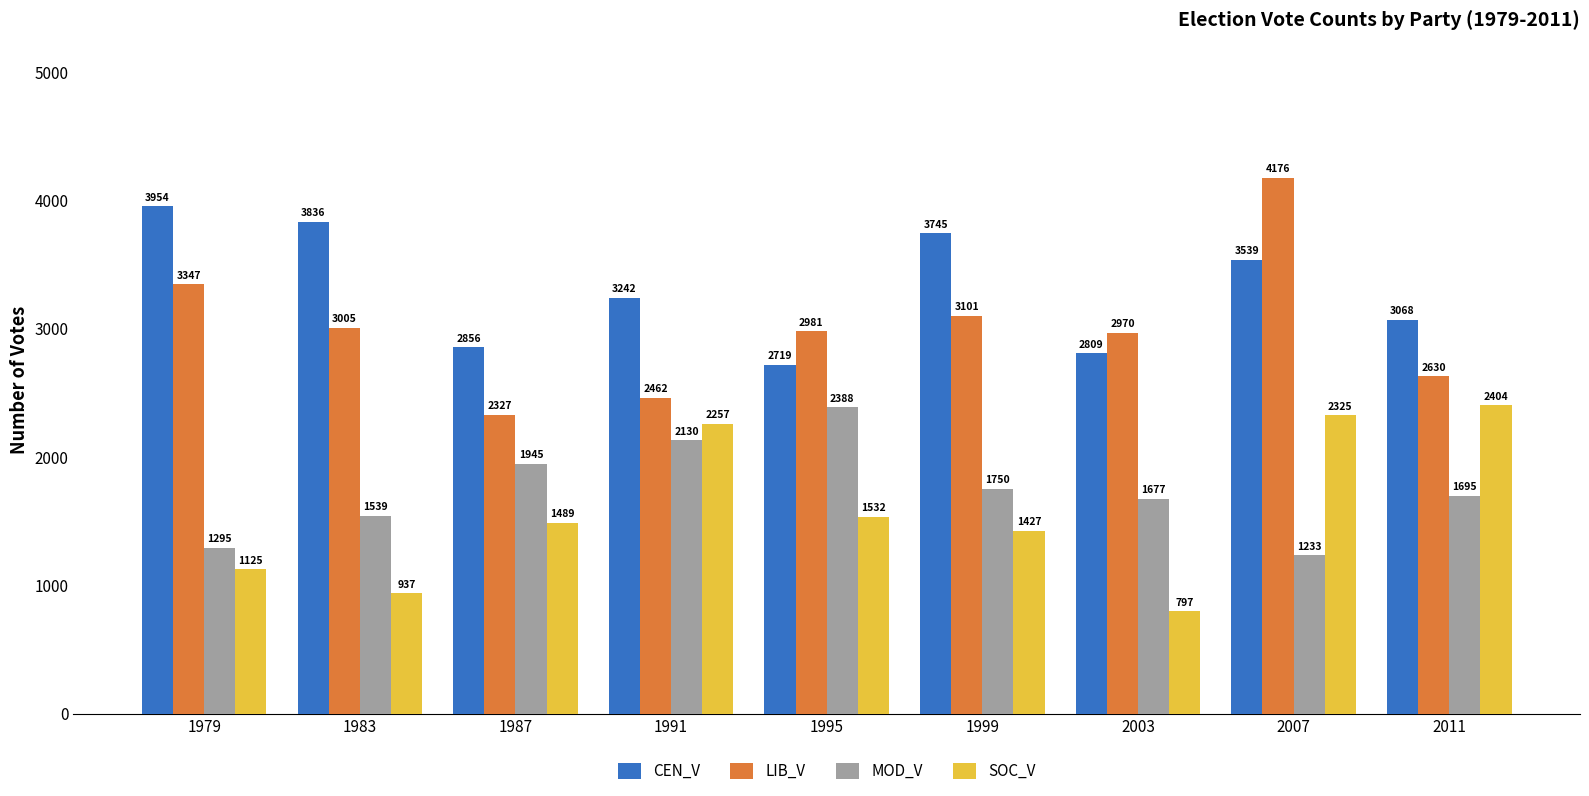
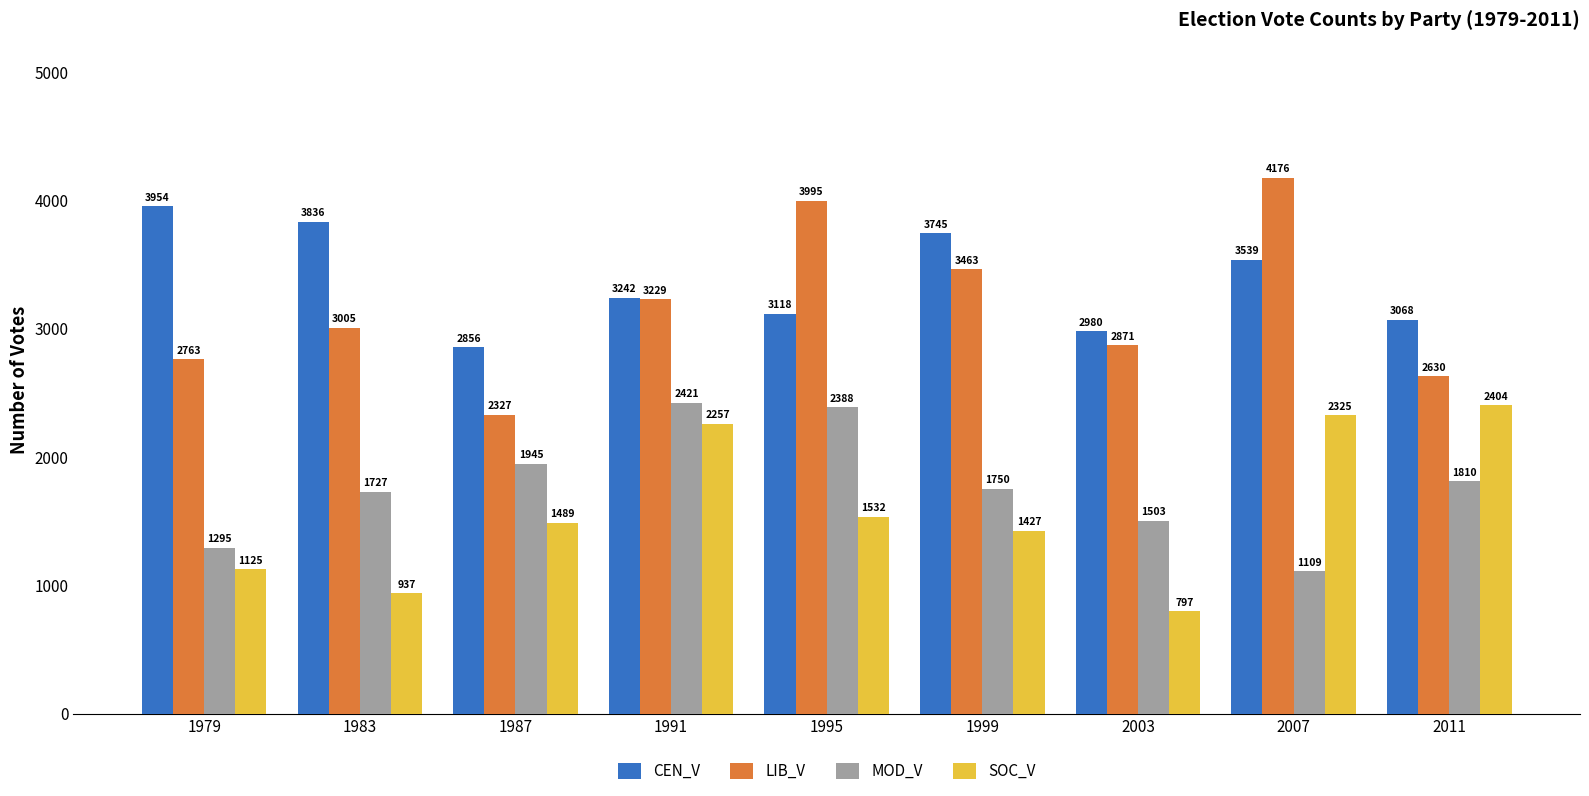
  {
    "CEN_V": {
      "1979": 3954,
      "1983": 3836,
      "1987": 2856,
      "1991": 3242,
-     "1995": 2719,
+     "1995": 3118,
      "1999": 3745,
-     "2003": 2809,
+     "2003": 2980,
      "2007": 3539,
      "2011": 3068
    },
    "LIB_V": {
-     "1979": 3347,
+     "1979": 2763,
      "1983": 3005,
      "1987": 2327,
-     "1991": 2462,
-     "1995": 2981,
-     "1999": 3101,
-     "2003": 2970,
+     "1991": 3229,
+     "1995": 3995,
+     "1999": 3463,
+     "2003": 2871,
      "2007": 4176,
      "2011": 2630
    },
    "MOD_V": {
      "1979": 1295,
-     "1983": 1539,
+     "1983": 1727,
      "1987": 1945,
-     "1991": 2130,
+     "1991": 2421,
      "1995": 2388,
      "1999": 1750,
-     "2003": 1677,
-     "2007": 1233,
-     "2011": 1695
+     "2003": 1503,
+     "2007": 1109,
+     "2011": 1810
    },
    "SOC_V": {
      "1979": 1125,
      "1983": 937,
      "1987": 1489,
      "1991": 2257,
      "1995": 1532,
      "1999": 1427,
      "2003": 797,
      "2007": 2325,
      "2011": 2404
    }
  }
